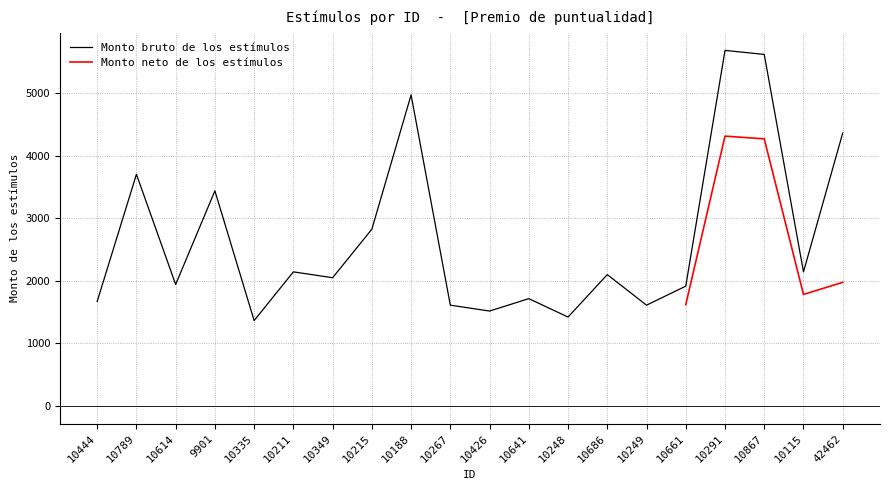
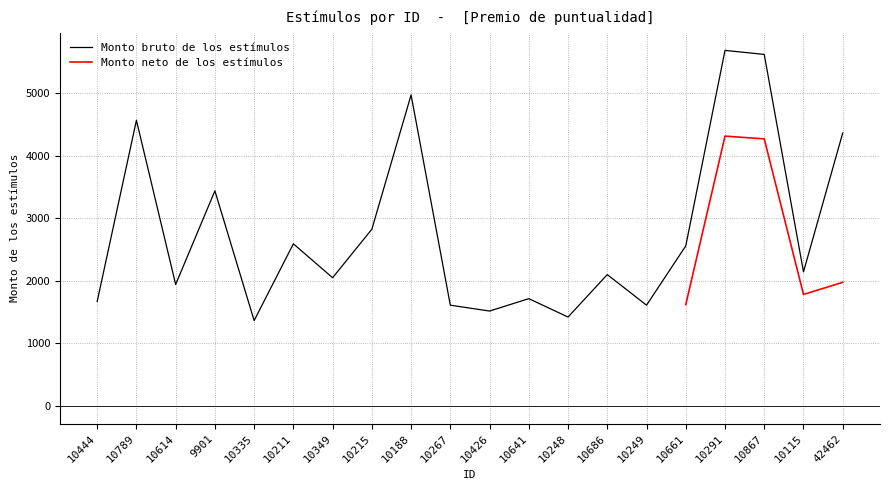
  {
    "Monto bruto de los estímulos": {
      "10444": 1700,
-     "10789": 3700,
+     "10789": 4600,
      "10614": 1900,
      "9901": 3400,
      "10335": 1400,
-     "10211": 2100,
+     "10211": 2600,
      "10349": 2000,
      "10215": 2800,
      "10188": 5000,
      "10267": 1600,
      "10426": 1500,
      "10641": 1700,
      "10248": 1400,
      "10686": 2100,
      "10249": 1600,
-     "10661": 1900,
+     "10661": 2600,
      "10291": 5700,
      "10867": 5600,
      "10115": 2100,
      "42462": 4400
    },
    "Monto neto de los estímulos": {
      "10661": 1600,
      "10291": 4300,
      "10867": 4300,
      "10115": 1800,
      "42462": 2000
    }
  }
